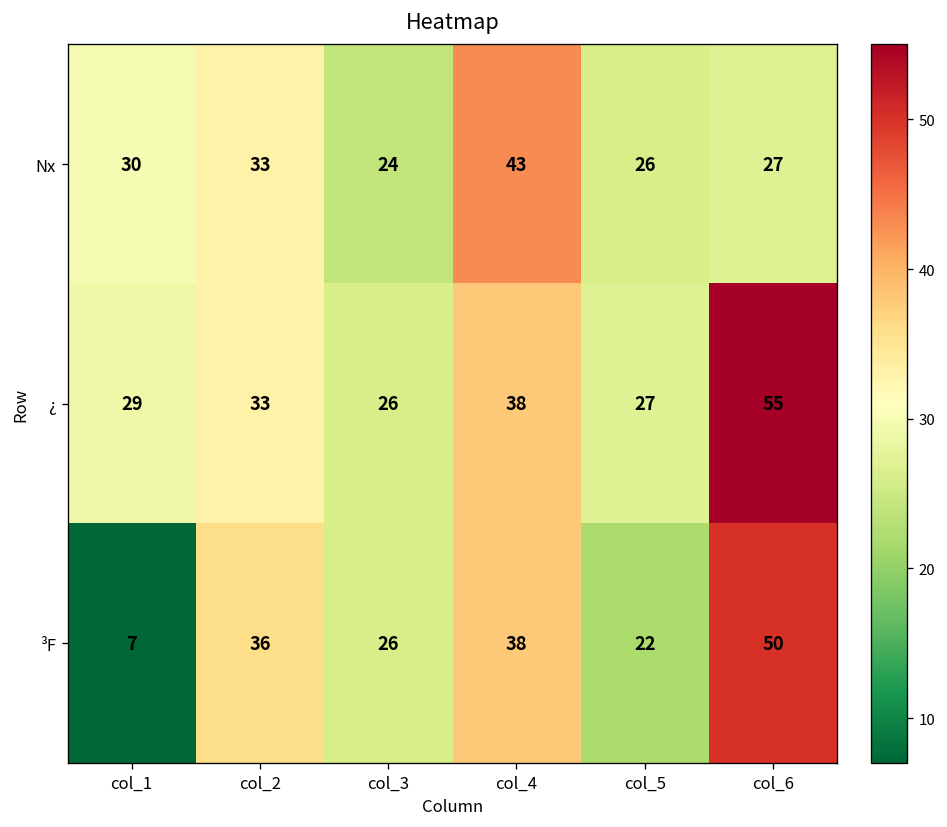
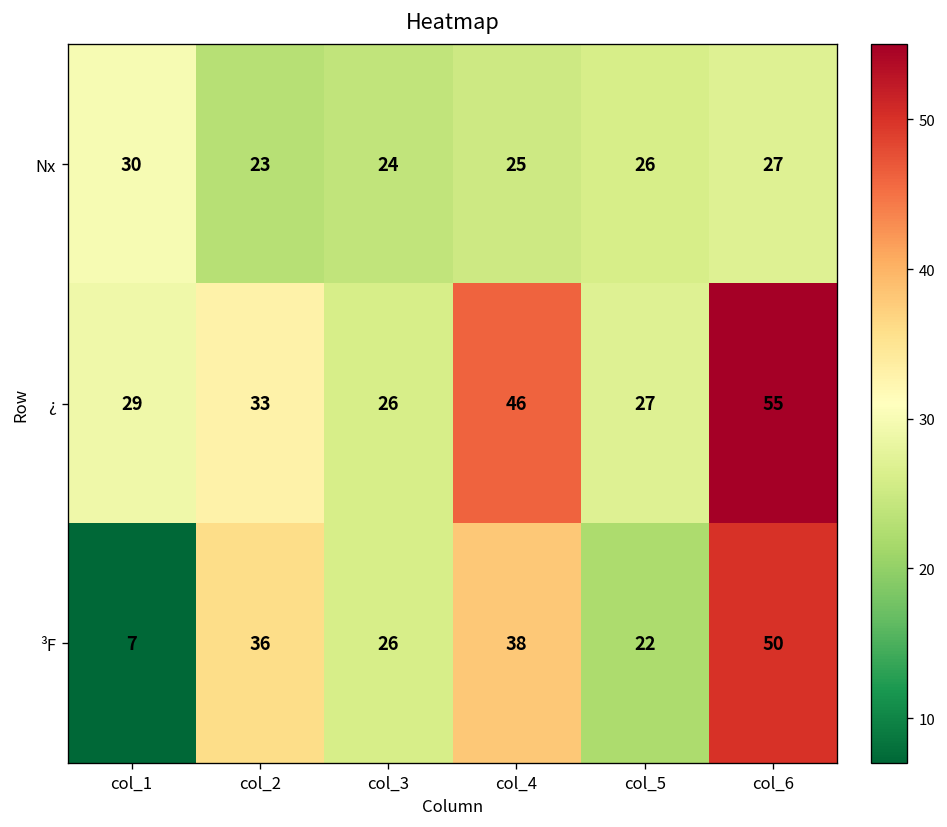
  {
    "Nx": {
      "col_1": 30,
-     "col_2": 33,
+     "col_2": 23,
      "col_3": 24,
-     "col_4": 43,
+     "col_4": 25,
      "col_5": 26,
      "col_6": 27
    },
    "¿": {
      "col_1": 29,
      "col_2": 33,
      "col_3": 26,
-     "col_4": 38,
+     "col_4": 46,
      "col_5": 27,
      "col_6": 55
    },
    "³F": {
      "col_1": 7,
      "col_2": 36,
      "col_3": 26,
      "col_4": 38,
      "col_5": 22,
      "col_6": 50
    }
  }
